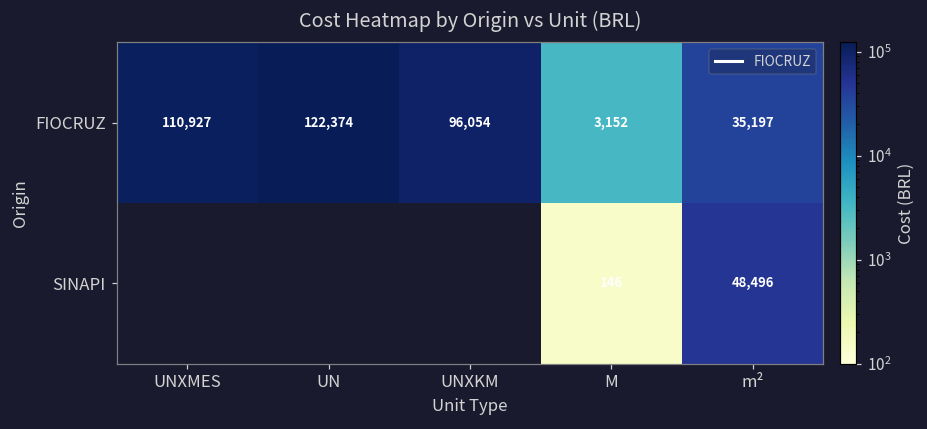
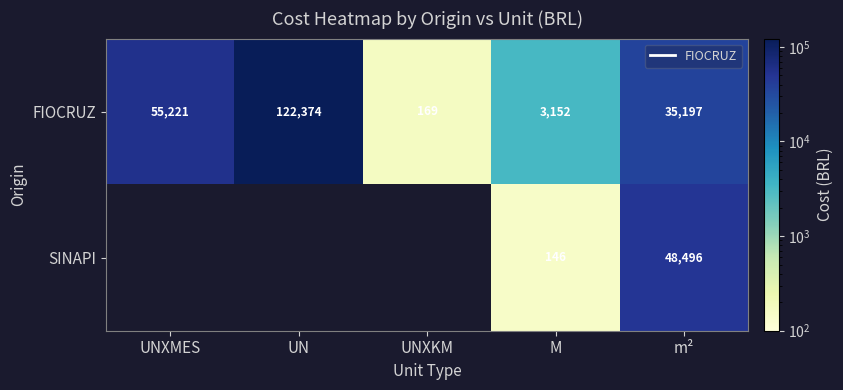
  {
    "FIOCRUZ": {
-     "UNXMES": "110,927",
+     "UNXMES": "55,221",
      "UN": "122,374",
-     "UNXKM": "96,054",
+     "UNXKM": "169",
      "M": "3,152",
      "m²": "35,197"
    },
    "SINAPI": {
      "M": "146",
      "m²": "48,496"
    }
  }
